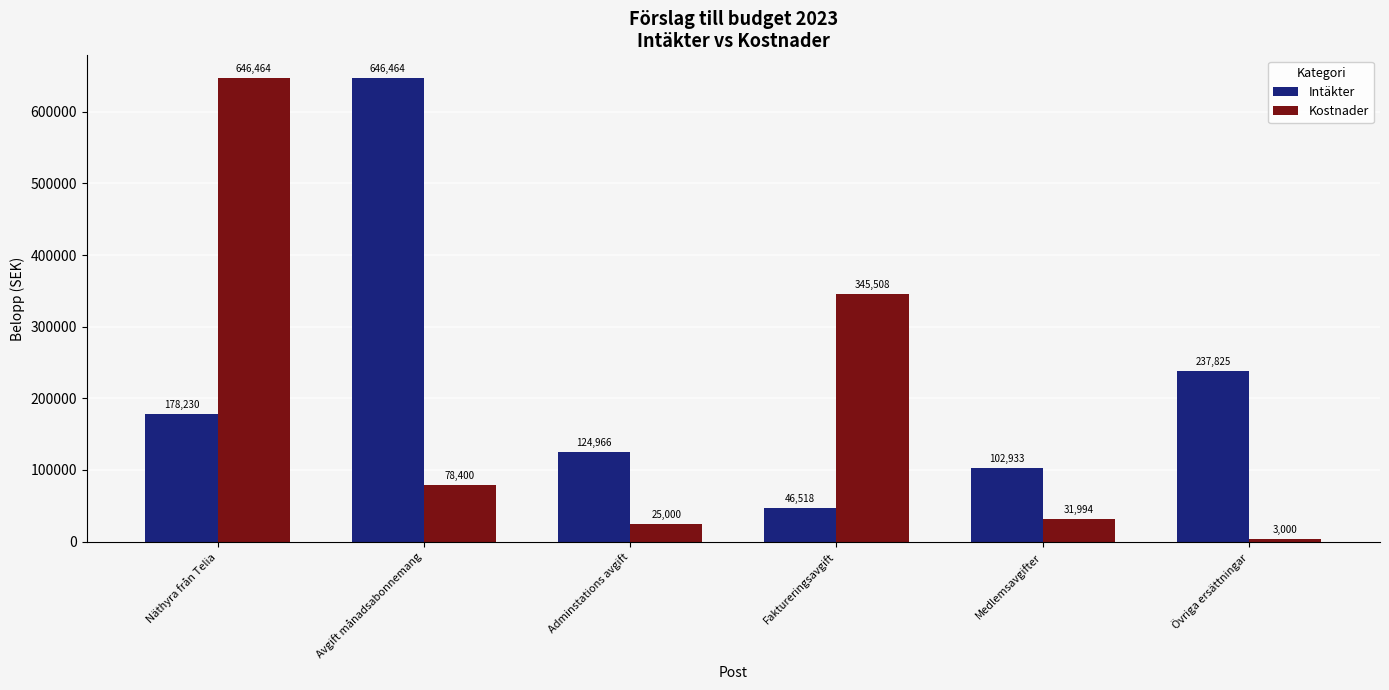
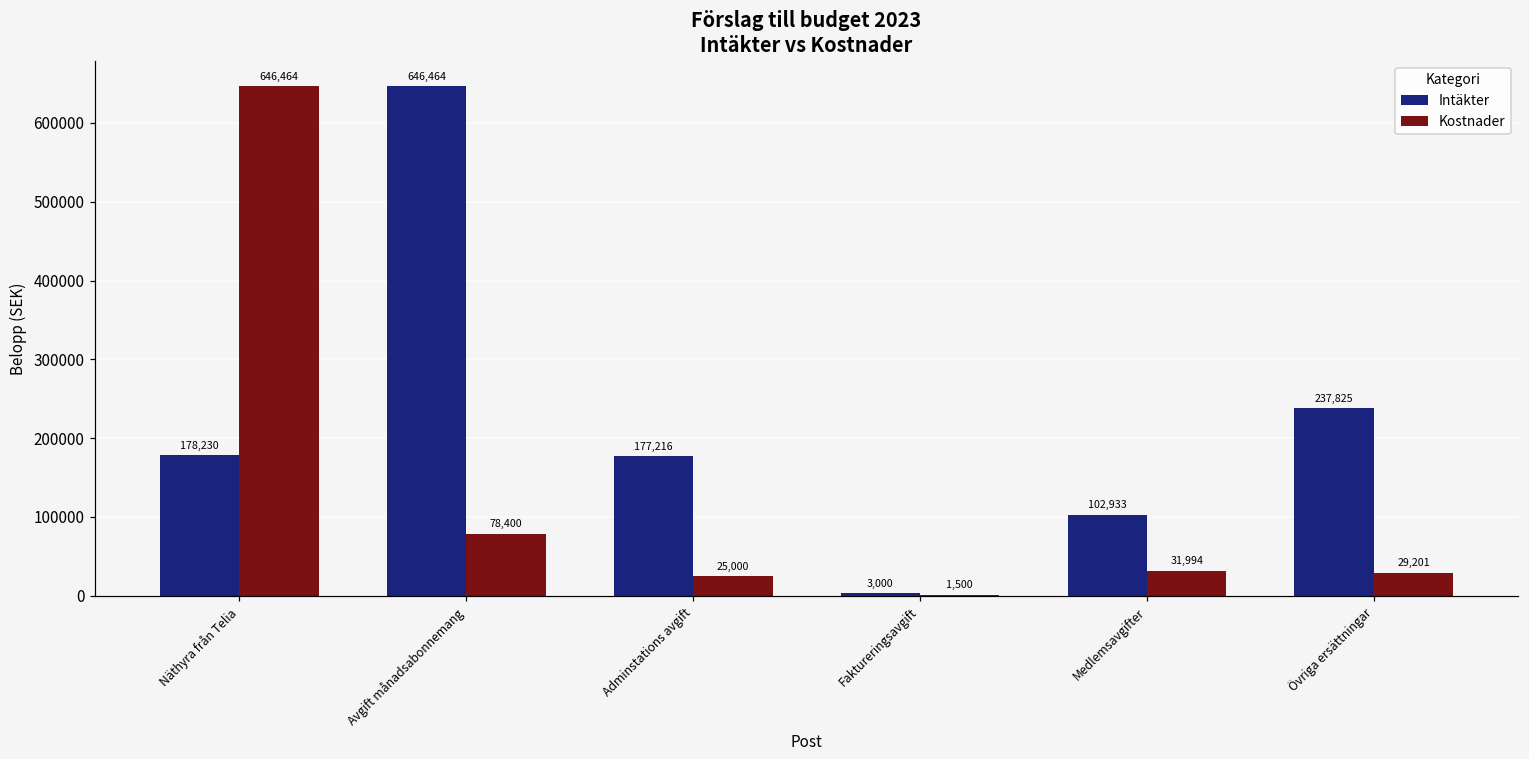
  {
    "Intäkter": {
      "Näthyra från Telia": "178,230",
      "Avgift månadsabonnemang": "646,464",
-     "Adminstations avgift": "124,966",
-     "Faktureringsavgift": "46,518",
+     "Adminstations avgift": "177,216",
+     "Faktureringsavgift": "3,000",
      "Medlemsavgifter": "102,933",
      "Övriga ersättningar": "237,825"
    },
    "Kostnader": {
      "Näthyra från Telia": "646,464",
      "Avgift månadsabonnemang": "78,400",
      "Adminstations avgift": "25,000",
-     "Faktureringsavgift": "345,508",
+     "Faktureringsavgift": "1,500",
      "Medlemsavgifter": "31,994",
-     "Övriga ersättningar": "3,000"
+     "Övriga ersättningar": "29,201"
    }
  }
